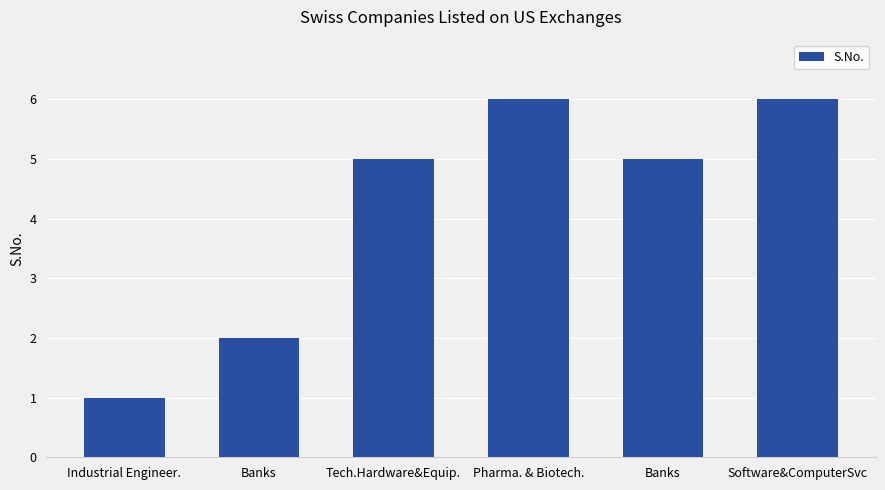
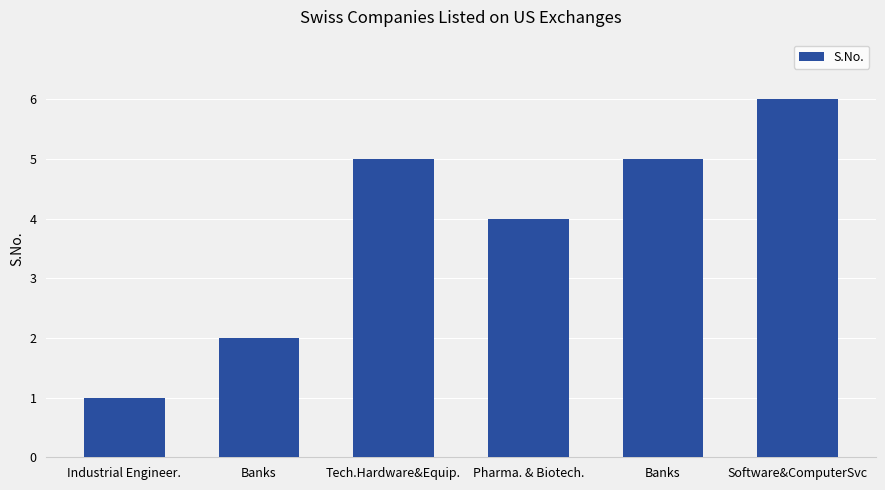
  {
    "Industrial Engineer.": 1,
    "Tech.Hardware&Equip.": 5,
-   "Pharma. & Biotech.": 6,
+   "Pharma. & Biotech.": 4,
    "Software&ComputerSvc": 6
  }
